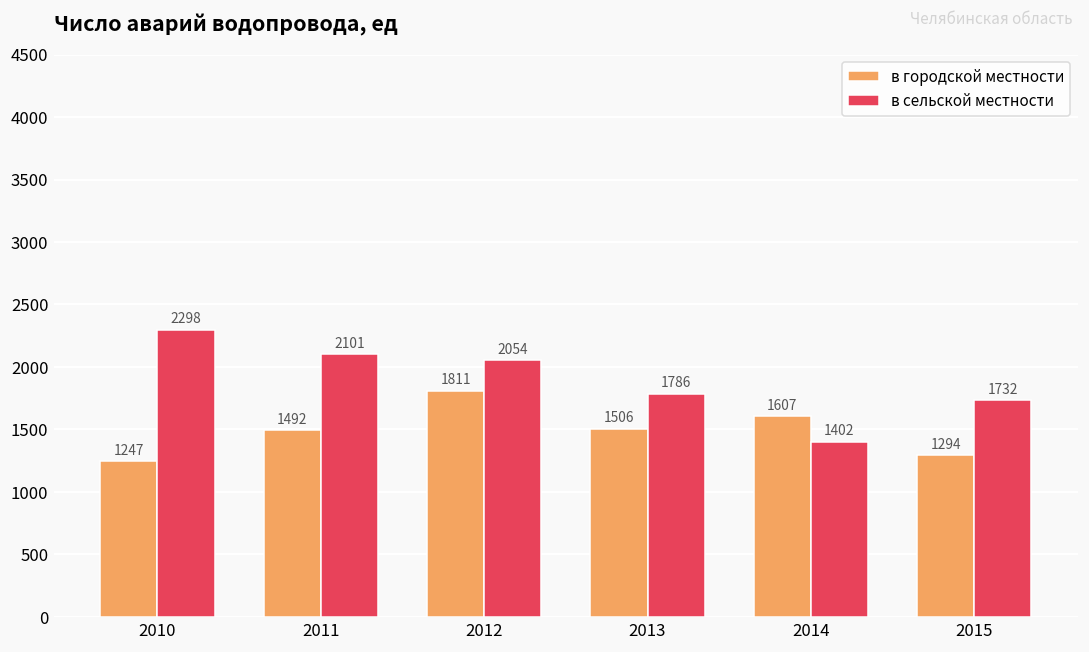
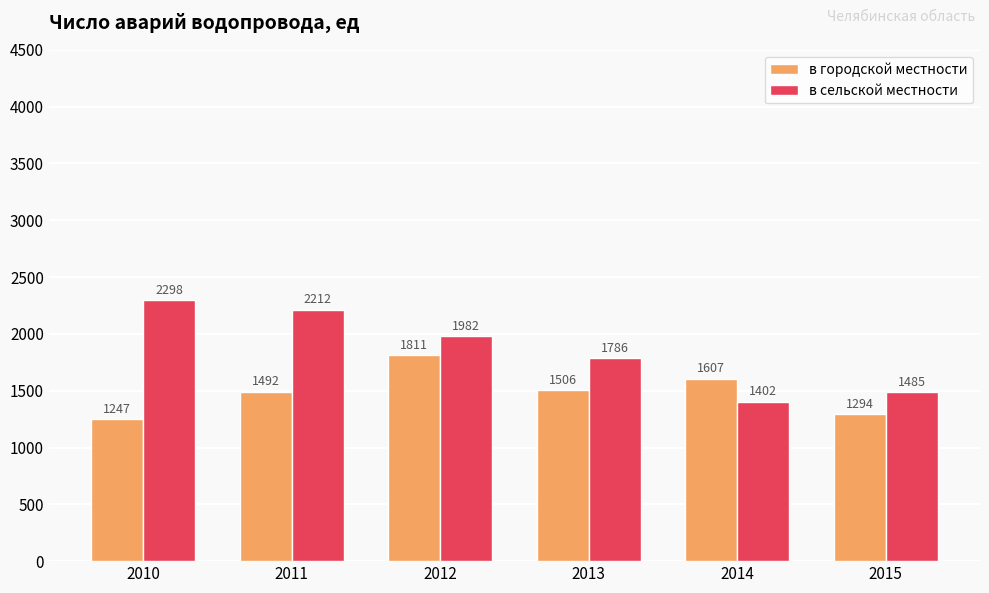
  {
    "в городской местности": {
      "2010": 1247,
      "2011": 1492,
      "2012": 1811,
      "2013": 1506,
      "2014": 1607,
      "2015": 1294
    },
    "в сельской местности": {
      "2010": 2298,
-     "2011": 2101,
-     "2012": 2054,
+     "2011": 2212,
+     "2012": 1982,
      "2013": 1786,
      "2014": 1402,
-     "2015": 1732
+     "2015": 1485
    }
  }
